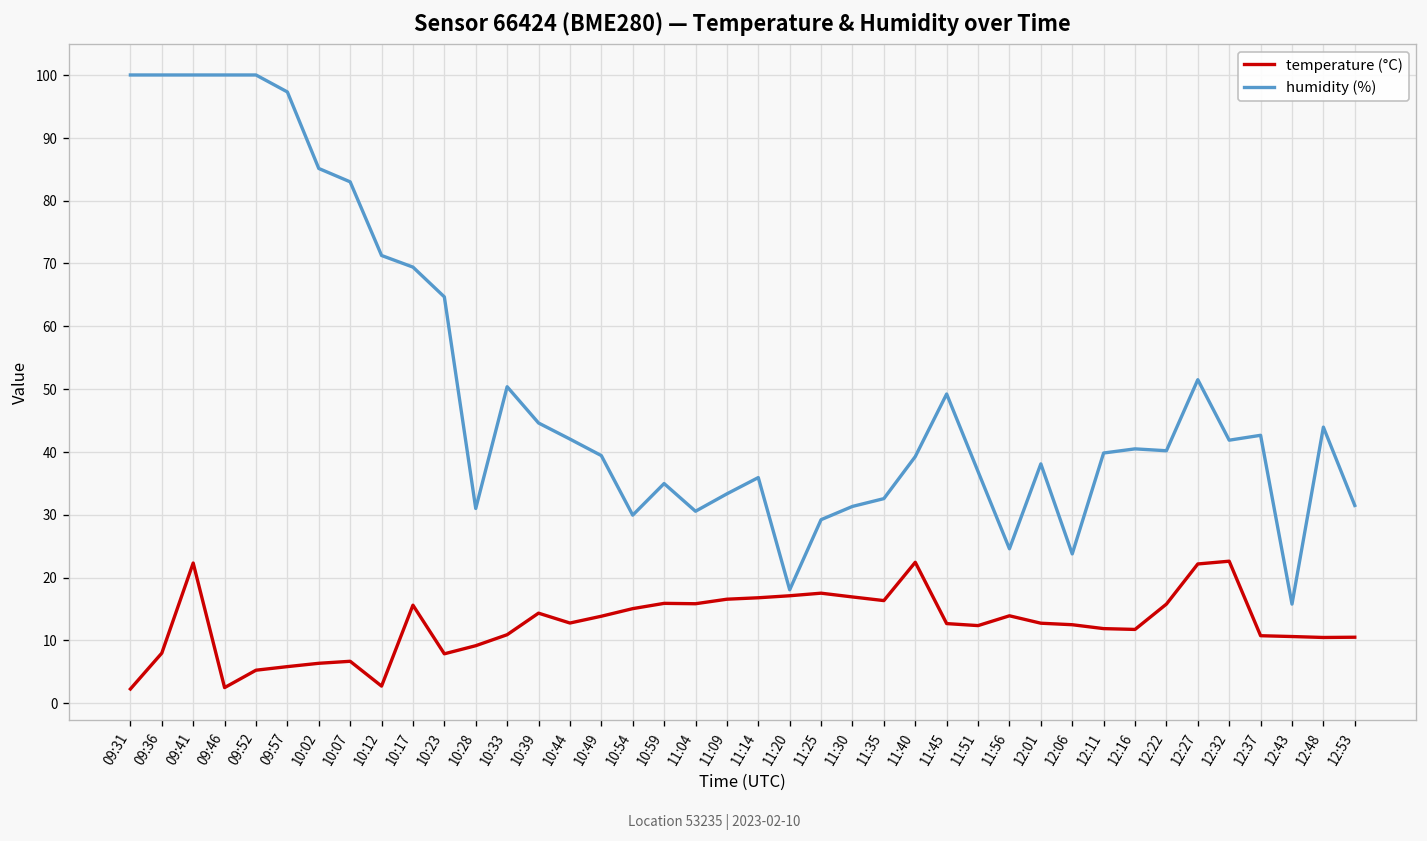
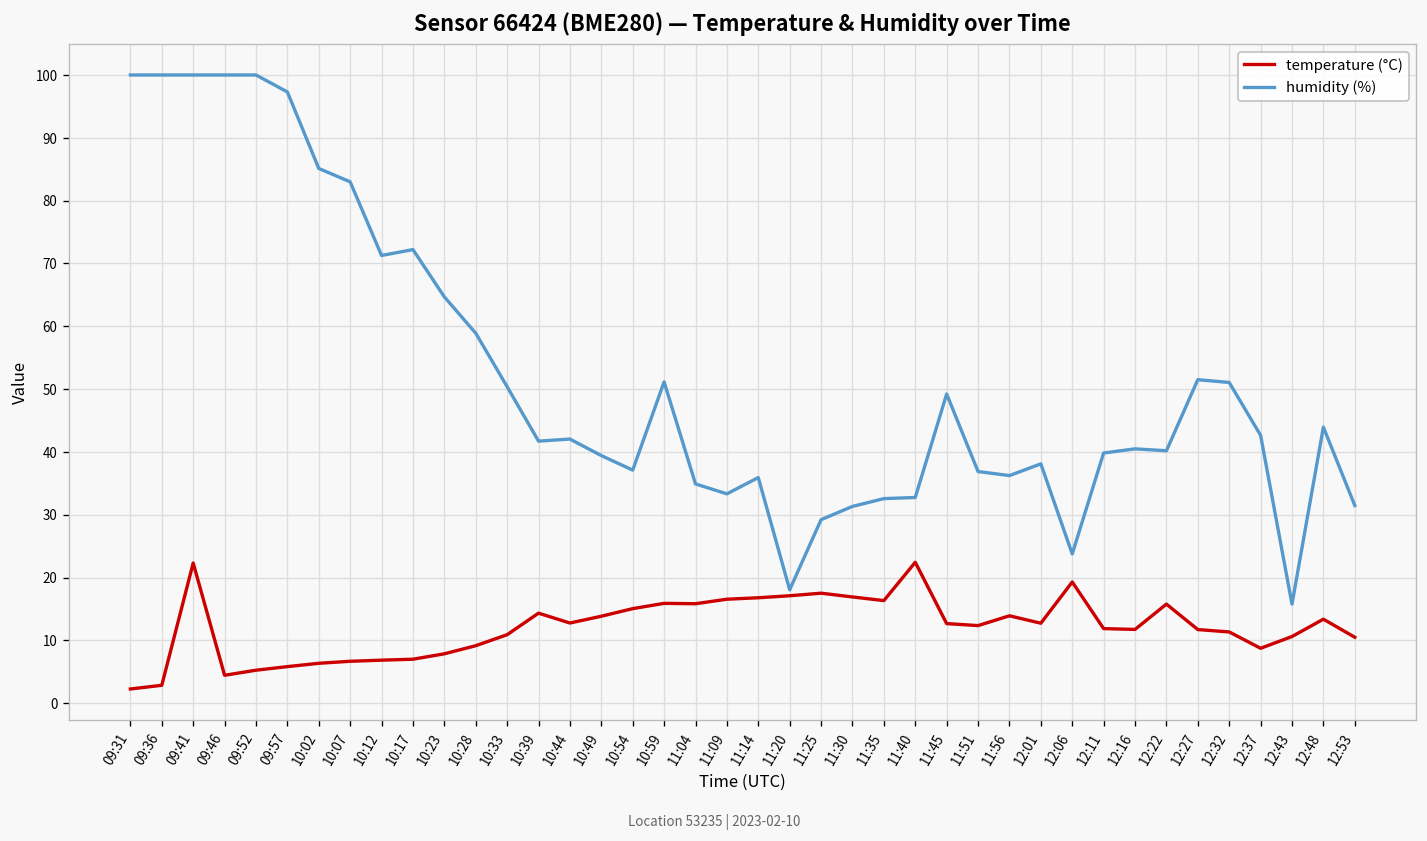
  {
    "temperature (°C)": {
      "09:31": 2,
-     "09:36": 8,
+     "09:36": 3,
      "09:41": 22,
-     "09:46": 2,
+     "09:46": 4,
      "09:52": 5,
      "09:57": 6,
      "10:02": 6,
      "10:07": 7,
-     "10:12": 3,
-     "10:17": 16,
+     "10:12": 7,
+     "10:17": 7,
      "10:23": 8,
      "10:28": 9,
      "10:33": 11,
      "10:39": 14,
      "10:44": 13,
      "10:49": 14,
      "10:54": 15,
      "10:59": 16,
      "11:04": 16,
      "11:09": 17,
      "11:14": 17,
      "11:20": 17,
      "11:25": 18,
      "11:30": 17,
      "11:35": 16,
      "11:40": 22,
      "11:45": 13,
      "11:51": 12,
      "11:56": 14,
      "12:01": 13,
-     "12:06": 13,
+     "12:06": 19,
      "12:11": 12,
      "12:16": 12,
      "12:22": 16,
-     "12:27": 22,
-     "12:32": 23,
-     "12:37": 11,
+     "12:27": 12,
+     "12:32": 11,
+     "12:37": 9,
      "12:43": 11,
-     "12:48": 10,
+     "12:48": 13,
      "12:53": 11
    },
    "humidity (%)": {
      "09:31": 100,
      "09:36": 100,
      "09:41": 100,
      "09:46": 100,
      "09:52": 100,
      "09:57": 97,
      "10:02": 85,
      "10:07": 83,
      "10:12": 71,
-     "10:17": 69,
+     "10:17": 72,
      "10:23": 65,
-     "10:28": 31,
+     "10:28": 59,
      "10:33": 50,
-     "10:39": 45,
+     "10:39": 42,
      "10:44": 42,
      "10:49": 39,
-     "10:54": 30,
-     "10:59": 35,
-     "11:04": 31,
+     "10:54": 37,
+     "10:59": 51,
+     "11:04": 35,
      "11:09": 33,
      "11:14": 36,
      "11:20": 18,
      "11:25": 29,
      "11:30": 31,
      "11:35": 33,
-     "11:40": 39,
+     "11:40": 33,
      "11:45": 49,
      "11:51": 37,
-     "11:56": 25,
+     "11:56": 36,
      "12:01": 38,
      "12:06": 24,
      "12:11": 40,
      "12:16": 40,
      "12:22": 40,
      "12:27": 52,
-     "12:32": 42,
+     "12:32": 51,
      "12:37": 43,
      "12:43": 16,
      "12:48": 44,
      "12:53": 31
    }
  }
